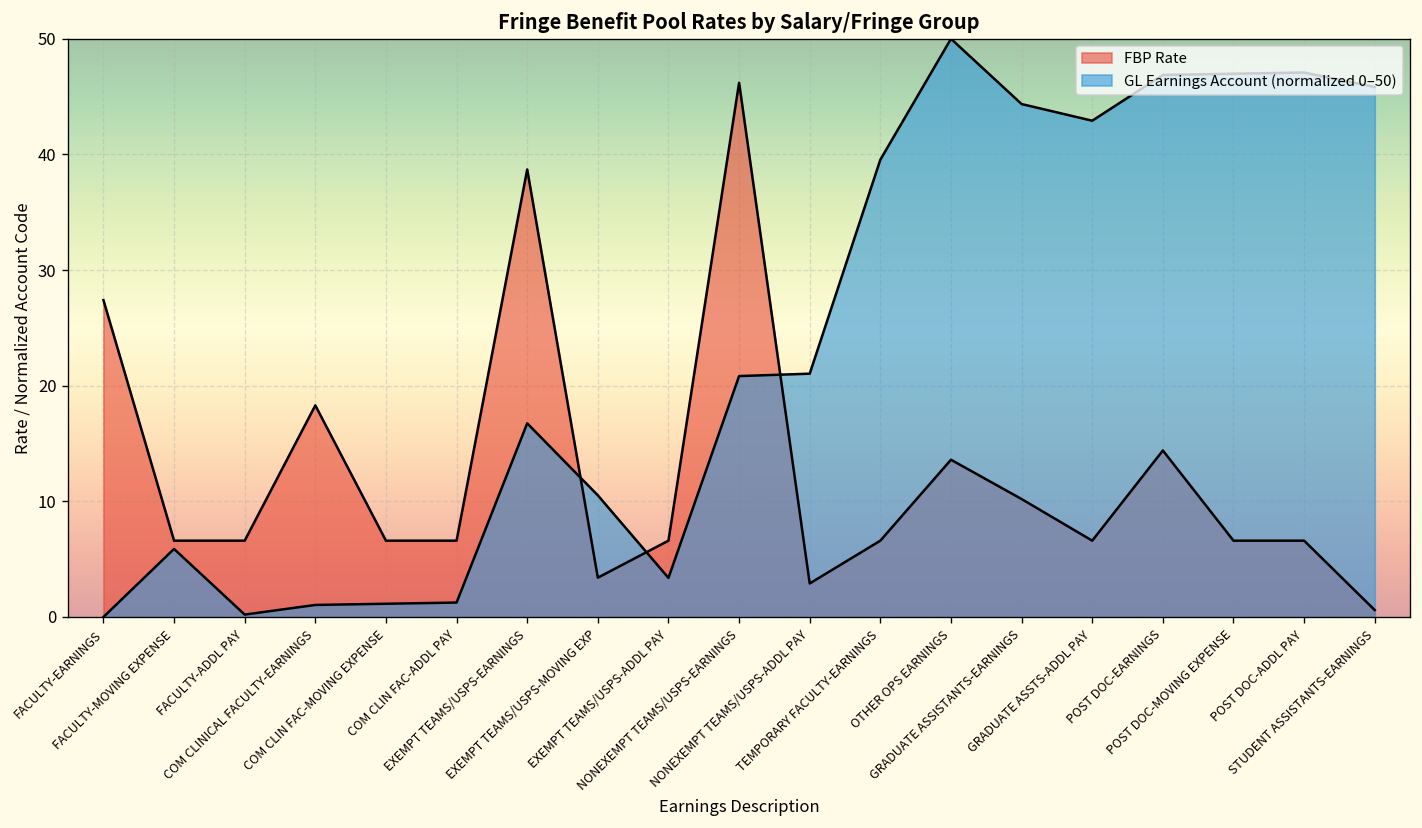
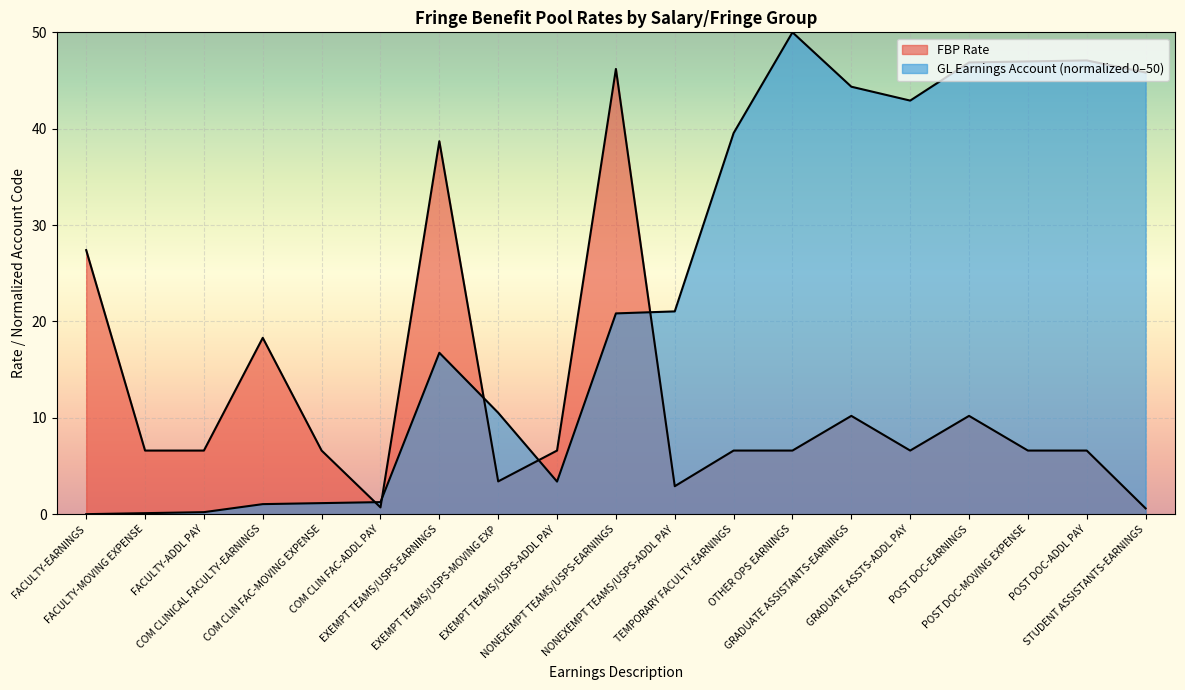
  {
    "FBP Rate": {
      "FACULTY-EARNINGS": 27,
      "FACULTY-MOVING EXPENSE": 7,
      "FACULTY-ADDL PAY": 7,
      "COM CLINICAL FACULTY-EARNINGS": 18,
      "COM CLIN FAC-MOVING EXPENSE": 7,
-     "COM CLIN FAC-ADDL PAY": 7,
+     "COM CLIN FAC-ADDL PAY": 1,
      "EXEMPT TEAMS/USPS-EARNINGS": 39,
      "EXEMPT TEAMS/USPS-MOVING EXP": 3,
      "EXEMPT TEAMS/USPS-ADDL PAY": 7,
      "NONEXEMPT TEAMS/USPS-EARNINGS": 46,
      "NONEXEMPT TEAMS/USPS-ADDL PAY": 3,
      "TEMPORARY FACULTY-EARNINGS": 7,
-     "OTHER OPS EARNINGS": 14,
+     "OTHER OPS EARNINGS": 7,
      "GRADUATE ASSISTANTS-EARNINGS": 10,
      "GRADUATE ASSTS-ADDL PAY": 7,
-     "POST DOC-EARNINGS": 14,
+     "POST DOC-EARNINGS": 10,
      "POST DOC-MOVING EXPENSE": 7,
      "POST DOC-ADDL PAY": 7,
      "STUDENT ASSISTANTS-EARNINGS": 1
    },
    "GL Earnings Account (normalized 0–50)": {
      "FACULTY-EARNINGS": 0,
-     "FACULTY-MOVING EXPENSE": 6,
+     "FACULTY-MOVING EXPENSE": 0,
      "FACULTY-ADDL PAY": 0,
      "COM CLINICAL FACULTY-EARNINGS": 1,
      "COM CLIN FAC-MOVING EXPENSE": 1,
      "COM CLIN FAC-ADDL PAY": 1,
      "EXEMPT TEAMS/USPS-EARNINGS": 17,
      "EXEMPT TEAMS/USPS-MOVING EXP": 11,
      "EXEMPT TEAMS/USPS-ADDL PAY": 3,
      "NONEXEMPT TEAMS/USPS-EARNINGS": 21,
      "NONEXEMPT TEAMS/USPS-ADDL PAY": 21,
      "TEMPORARY FACULTY-EARNINGS": 40,
      "OTHER OPS EARNINGS": 50,
      "GRADUATE ASSISTANTS-EARNINGS": 44,
      "GRADUATE ASSTS-ADDL PAY": 43
    }
  }
